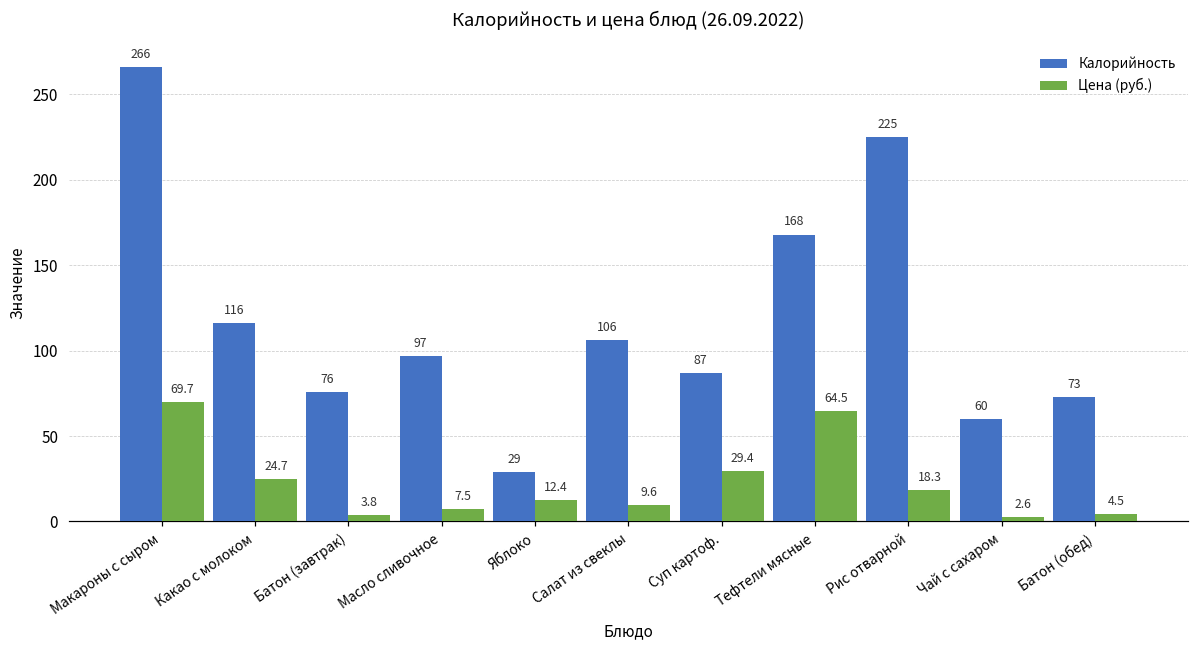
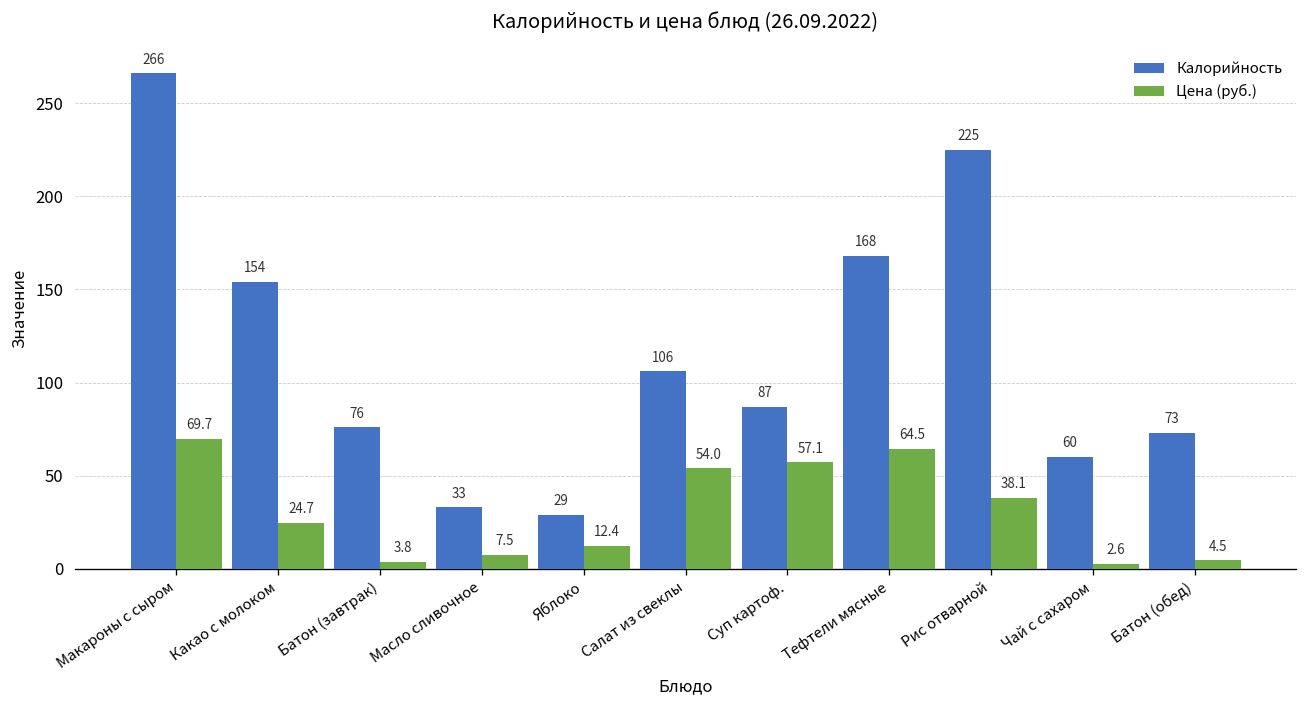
  {
    "Калорийность": {
      "Макароны с сыром": 266,
-     "Какао с молоком": 116,
+     "Какао с молоком": 154,
      "Батон (завтрак)": 76,
-     "Масло сливочное": 97,
+     "Масло сливочное": 33,
      "Яблоко": 29,
      "Салат из свеклы": 106,
      "Суп картоф.": 87,
      "Тефтели мясные": 168,
      "Рис отварной": 225,
      "Чай с сахаром": 60,
      "Батон (обед)": 73
    },
    "Цена (руб.)": {
      "Макароны с сыром": 69.7,
      "Какао с молоком": 24.7,
      "Батон (завтрак)": 3.8,
      "Масло сливочное": 7.5,
      "Яблоко": 12.4,
-     "Салат из свеклы": 9.6,
-     "Суп картоф.": 29.4,
+     "Салат из свеклы": 54.0,
+     "Суп картоф.": 57.1,
      "Тефтели мясные": 64.5,
-     "Рис отварной": 18.3,
+     "Рис отварной": 38.1,
      "Чай с сахаром": 2.6,
      "Батон (обед)": 4.5
    }
  }
